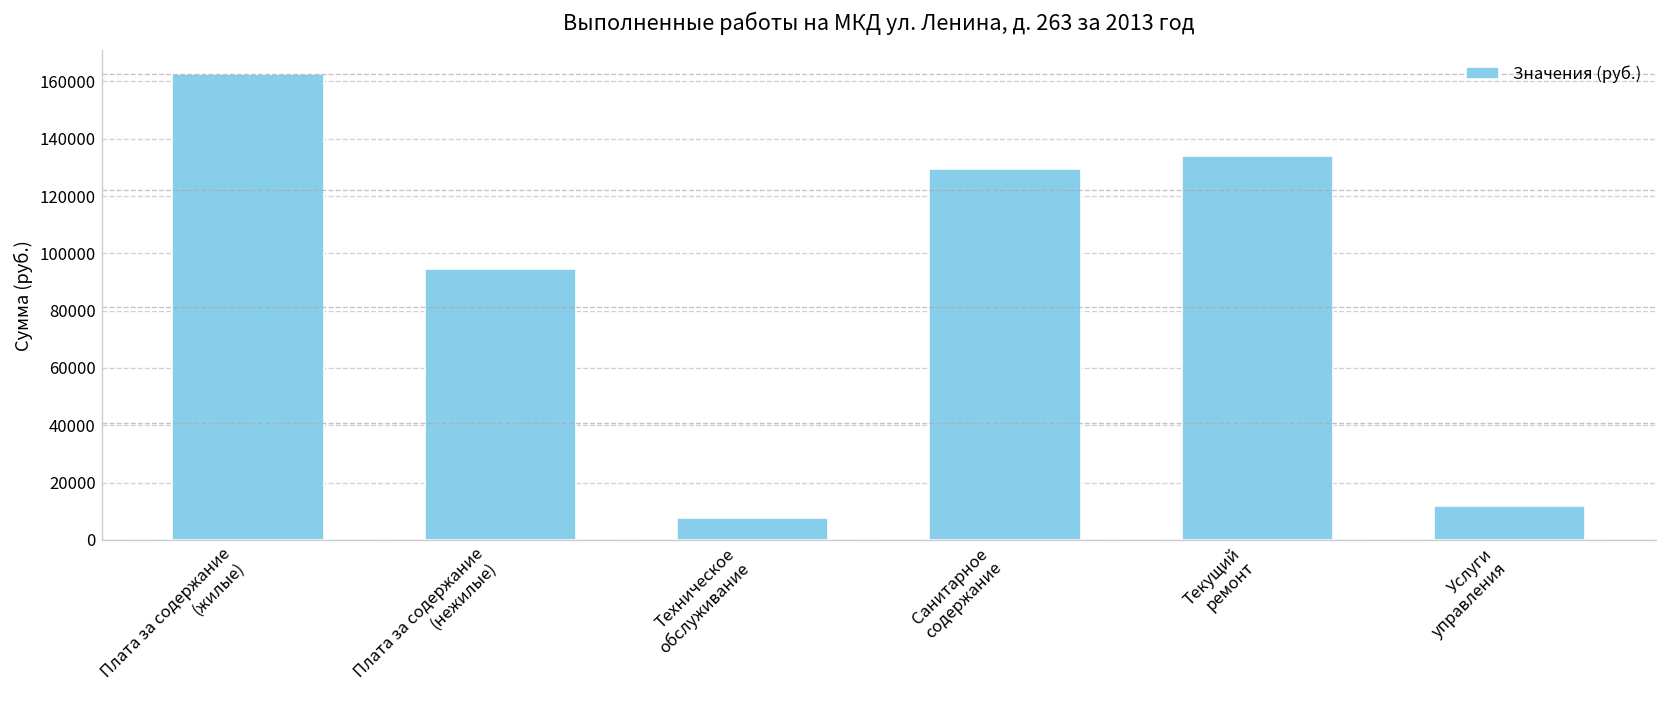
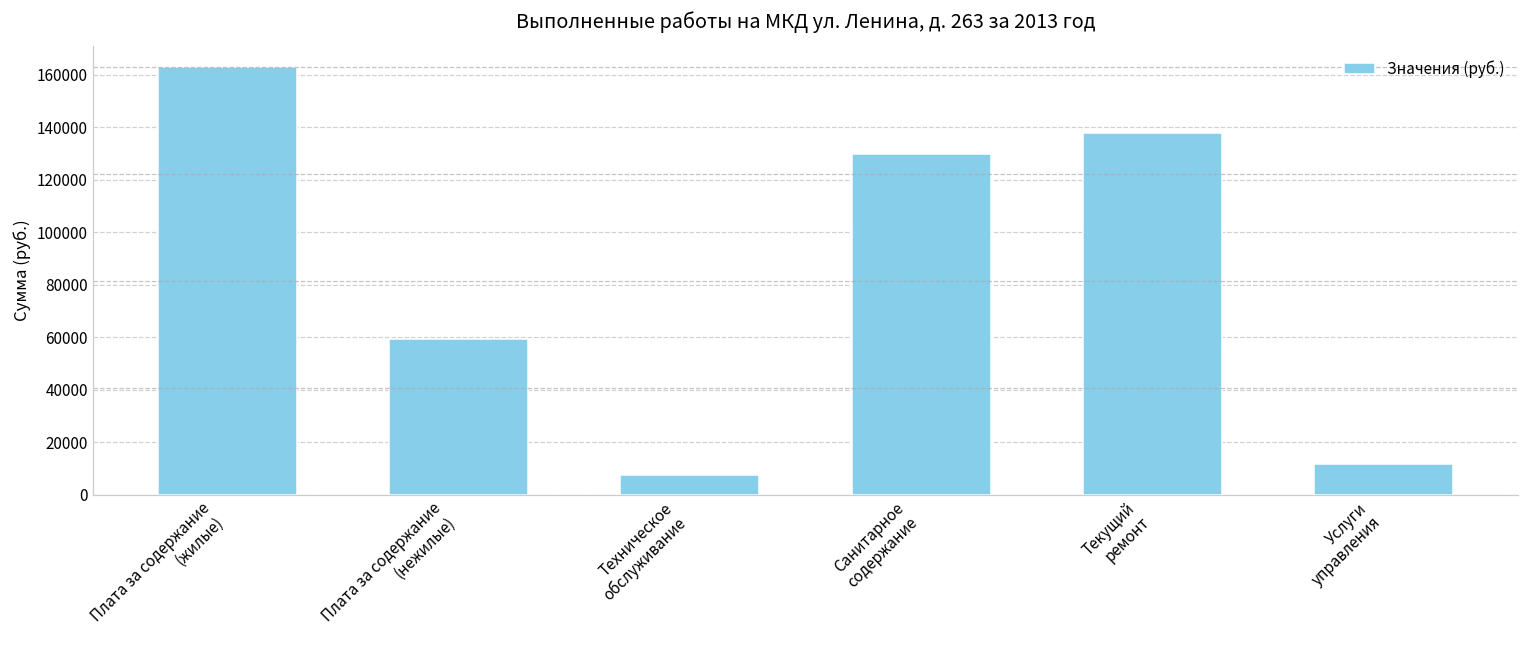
  {
    "Плата за содержание (жилые)": 163000,
-   "Плата за содержание (нежилые)": 95000,
+   "Плата за содержание (нежилые)": 59000,
    "Техническое обслуживание": 8000,
    "Санитарное содержание": 130000,
-   "Текущий ремонт": 134000,
+   "Текущий ремонт": 138000,
    "Услуги управления": 12000
  }
